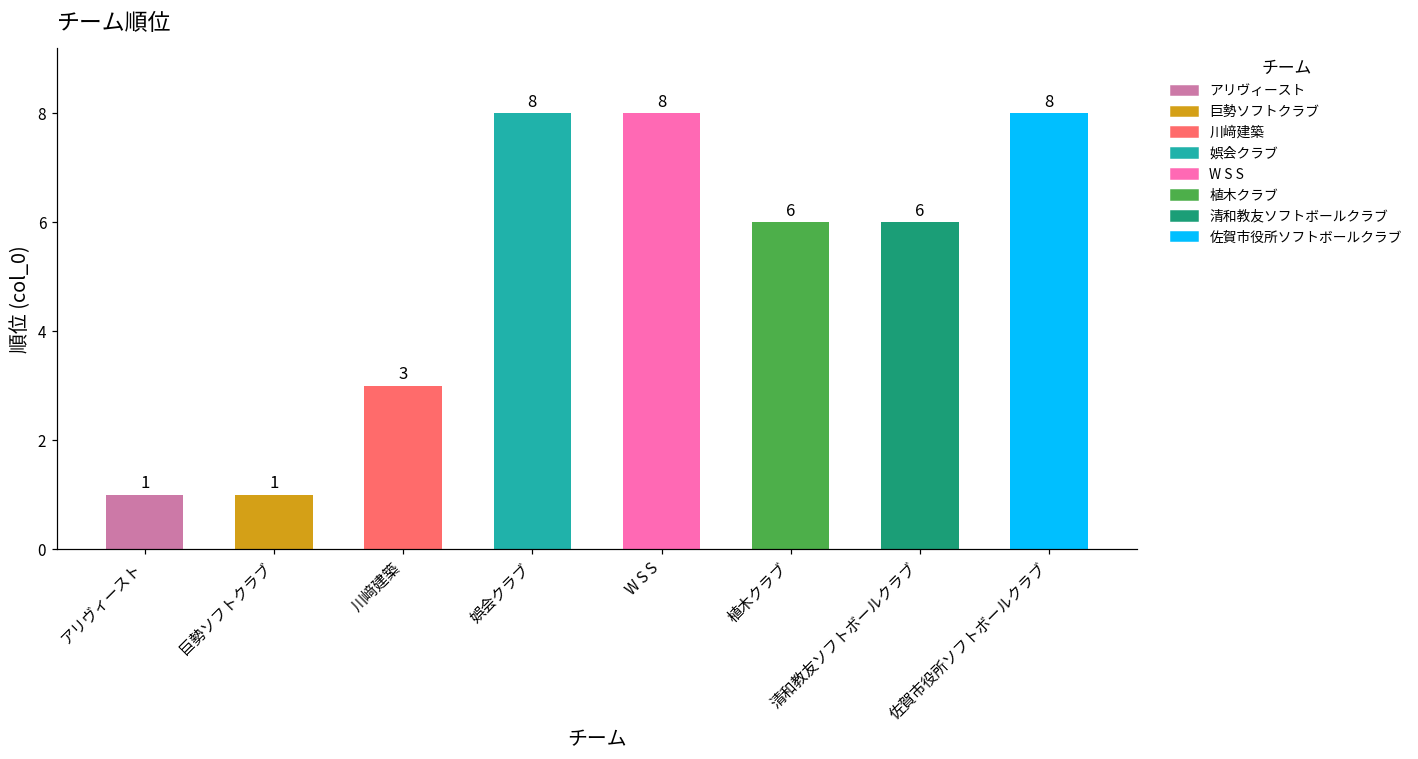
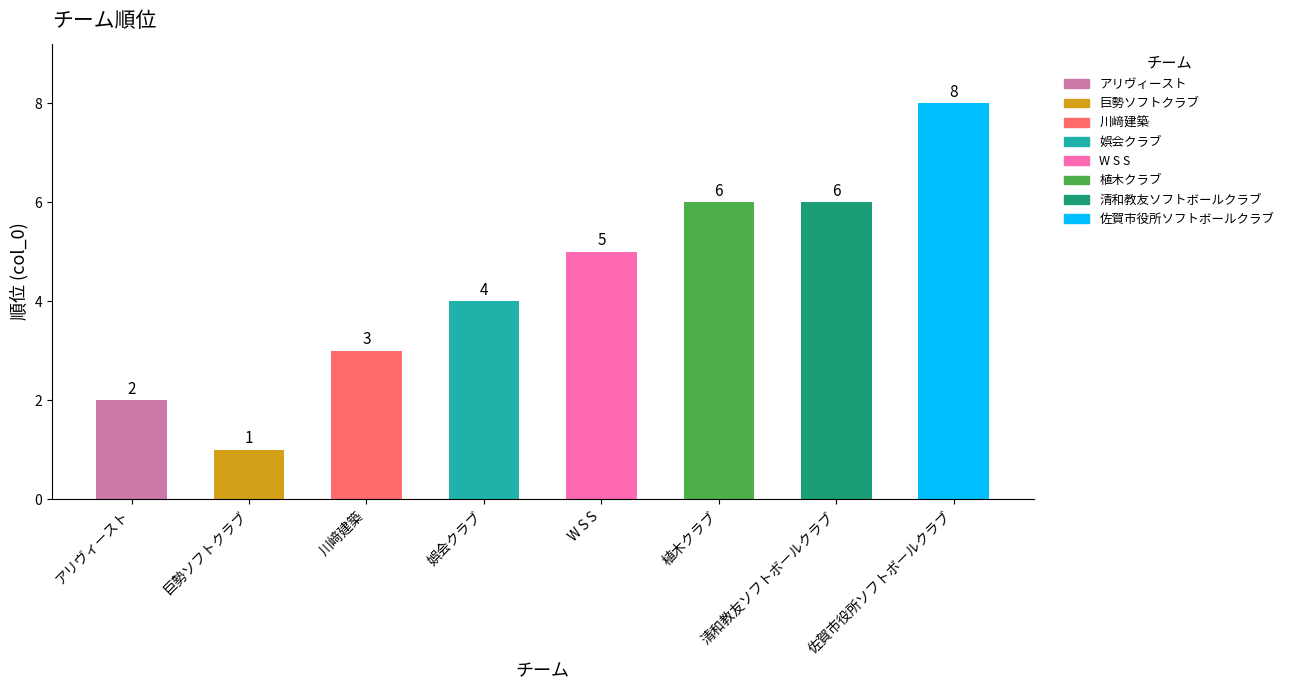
  {
-   "アリヴィースト": 1,
+   "アリヴィースト": 2,
    "巨勢ソフトクラブ": 1,
    "川﨑建築": 3,
-   "娯会クラブ": 8,
-   "W S S": 8,
+   "娯会クラブ": 4,
+   "W S S": 5,
    "植木クラブ": 6,
    "清和教友ソフトボールクラブ": 6,
    "佐賀市役所ソフトボールクラブ": 8
  }
